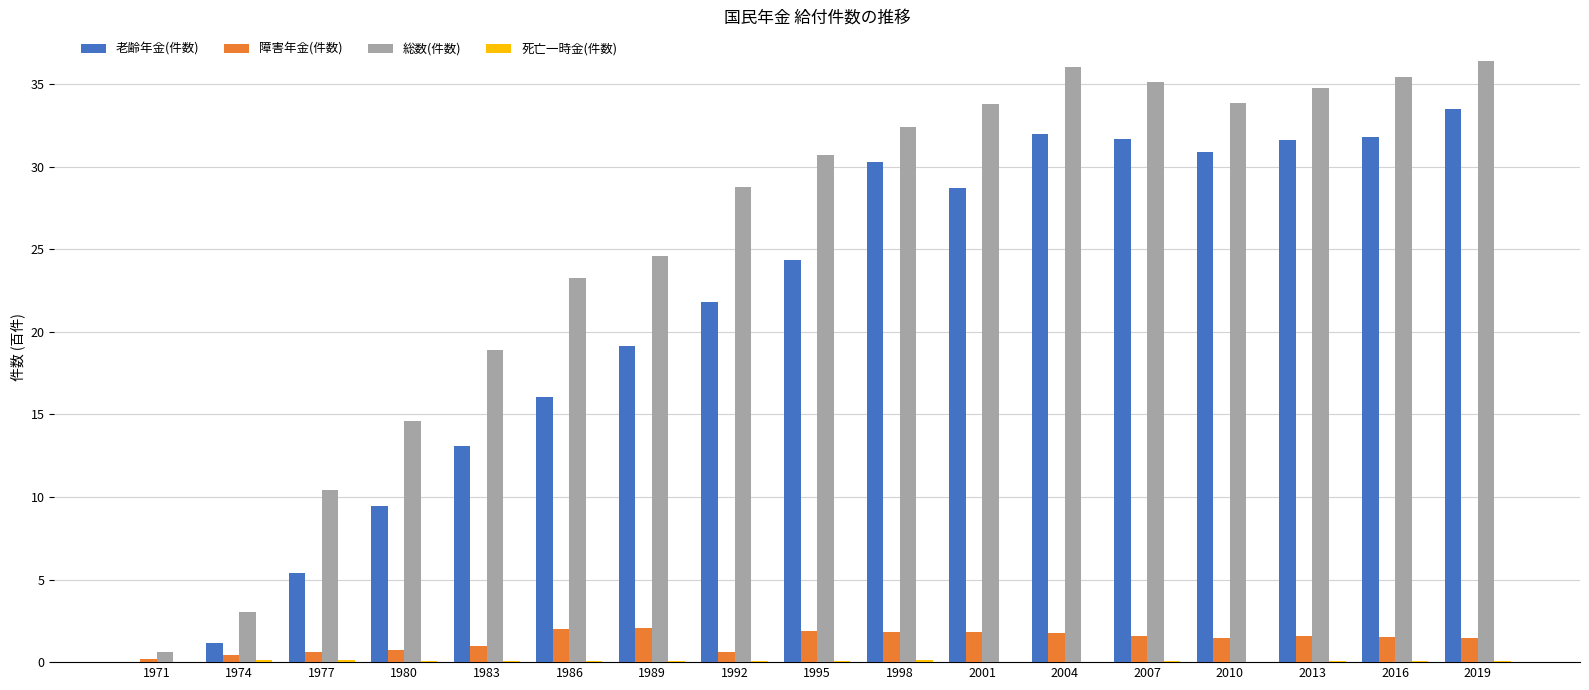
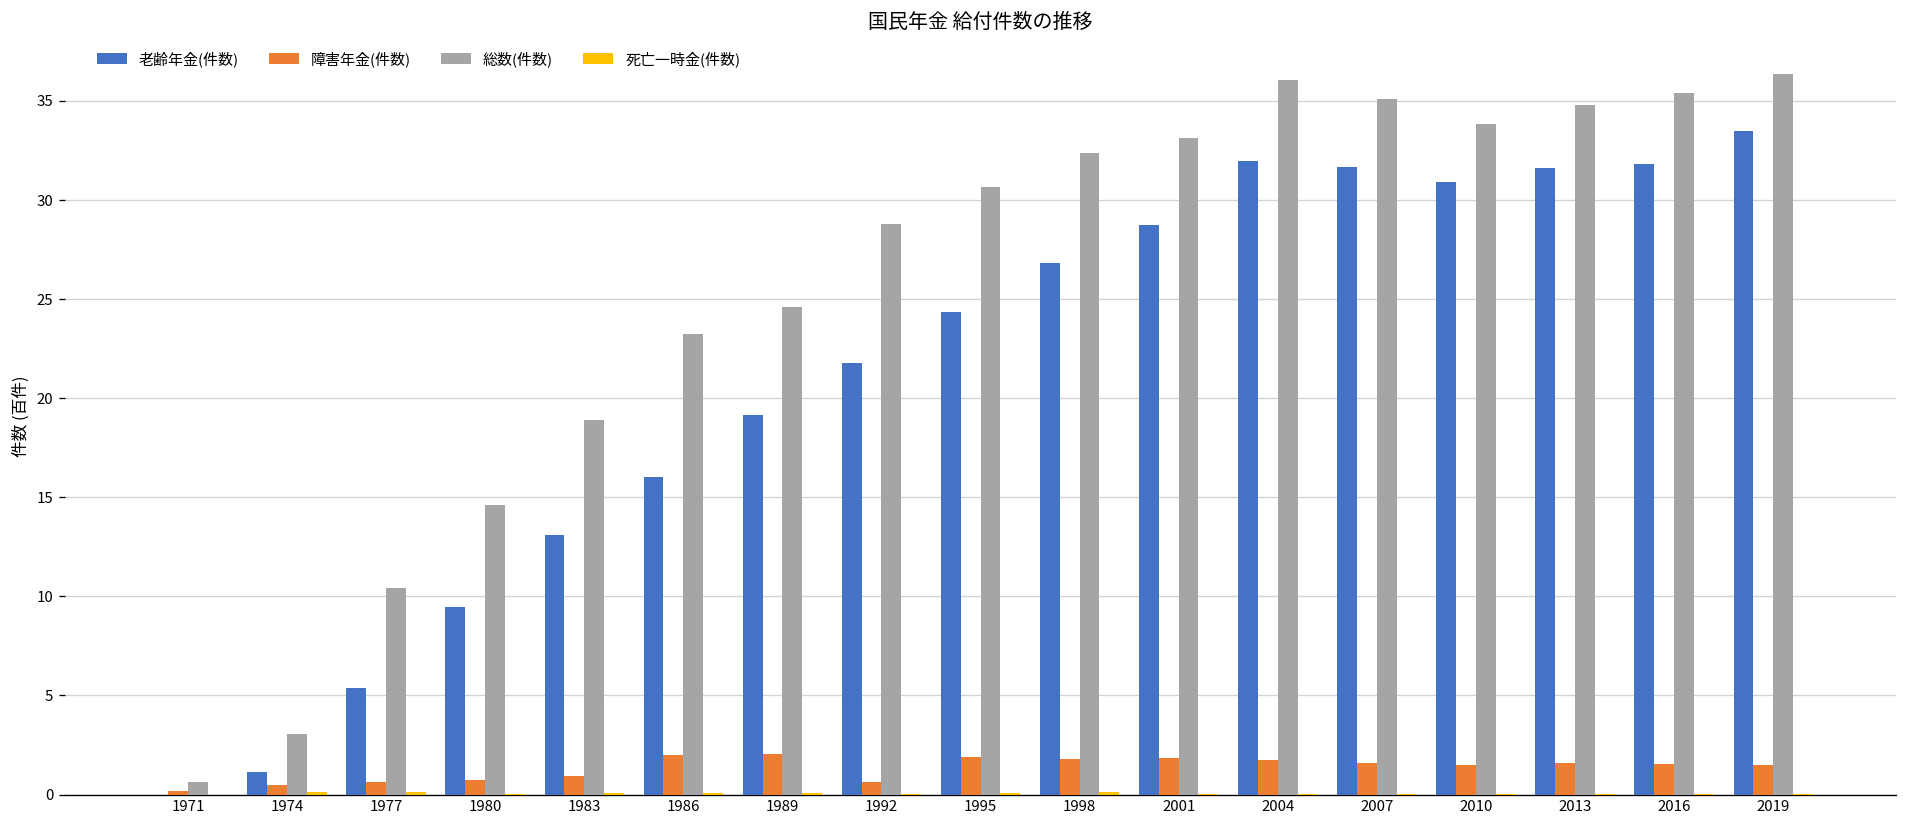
  {
    "老齢年金(件数)": {
      "1971": 0.0,
      "1974": 1.1,
      "1977": 5.4,
      "1980": 9.5,
      "1983": 13.1,
      "1986": 16.1,
      "1989": 19.1,
      "1992": 21.8,
      "1995": 24.3,
-     "1998": 30.3,
+     "1998": 26.8,
      "2001": 28.7,
      "2004": 32.0,
      "2007": 31.7,
      "2010": 30.9,
      "2013": 31.6,
      "2016": 31.8,
      "2019": 33.5
    },
    "障害年金(件数)": {
      "1971": 0.2,
      "1974": 0.5,
      "1977": 0.6,
      "1980": 0.8,
      "1983": 1.0,
      "1986": 2.0,
      "1989": 2.1,
      "1992": 0.6,
      "1995": 1.9,
      "1998": 1.8,
      "2001": 1.8,
      "2004": 1.7,
      "2007": 1.6,
      "2010": 1.5,
      "2013": 1.6,
      "2016": 1.6,
      "2019": 1.5
    },
    "総数(件数)": {
      "1971": 0.6,
      "1974": 3.1,
      "1977": 10.4,
      "1980": 14.6,
      "1983": 18.9,
      "1986": 23.3,
      "1989": 24.6,
      "1992": 28.8,
      "1995": 30.7,
      "1998": 32.4,
-     "2001": 33.8,
+     "2001": 33.1,
      "2004": 36.1,
      "2007": 35.1,
      "2010": 33.8,
      "2013": 34.8,
      "2016": 35.4,
      "2019": 36.4
    },
    "死亡一時金(件数)": {
      "1971": 0.0
    }
  }
